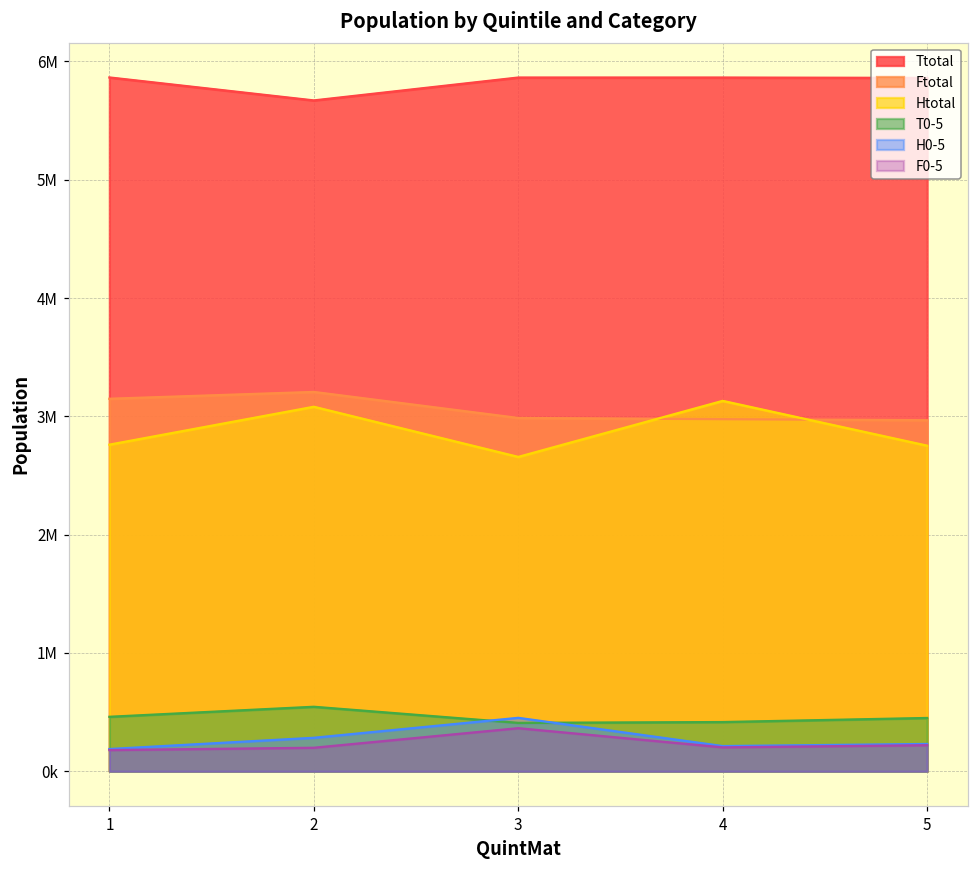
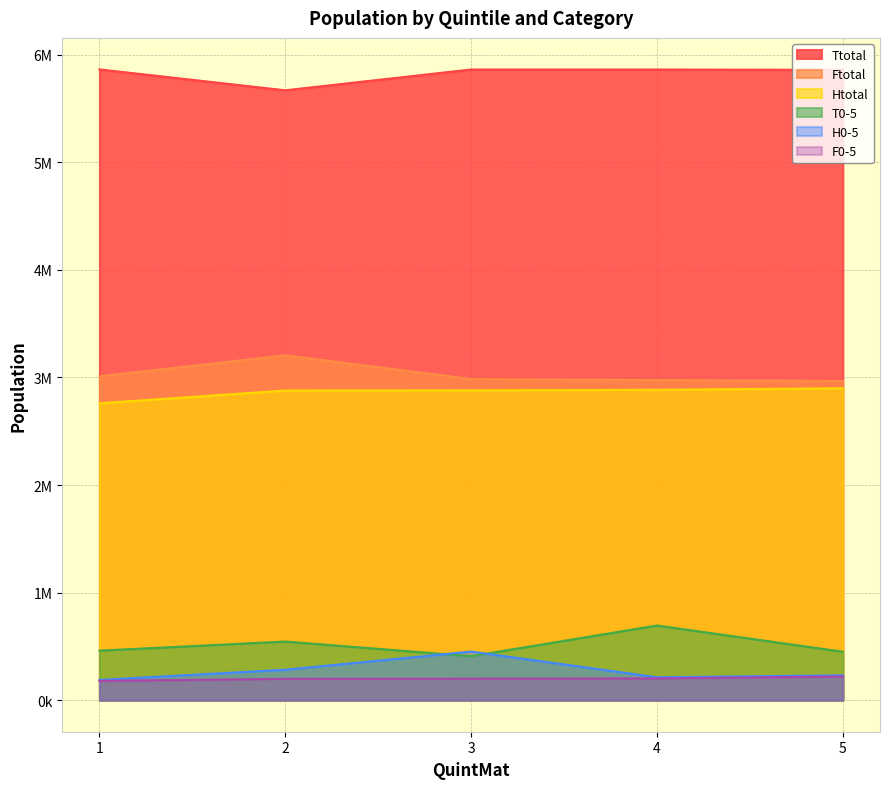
  {
    "Ttotal": {
      "1": 5860000,
      "2": 5670000,
      "3": 5860000,
      "4": 5860000
    },
    "Ftotal": {
-     "1": 3150000,
+     "1": 3010000,
      "2": 3210000,
      "3": 2990000,
      "4": 2980000,
      "5": 2970000
    },
    "Htotal": {
      "1": 2760000,
-     "2": 3080000,
-     "3": 2660000,
-     "4": 3130000,
-     "5": 2750000
+     "2": 2880000,
+     "3": 2880000,
+     "4": 2890000,
+     "5": 2900000
    },
    "T0-5": {
      "1": 460000,
      "2": 550000,
      "3": 410000,
-     "4": 420000,
+     "4": 690000,
      "5": 450000
    },
    "H0-5": {
      "2": 280000,
      "3": 450000
    },
    "F0-5": {
      "2": 200000,
-     "3": 360000
+     "3": 200000
    }
  }
